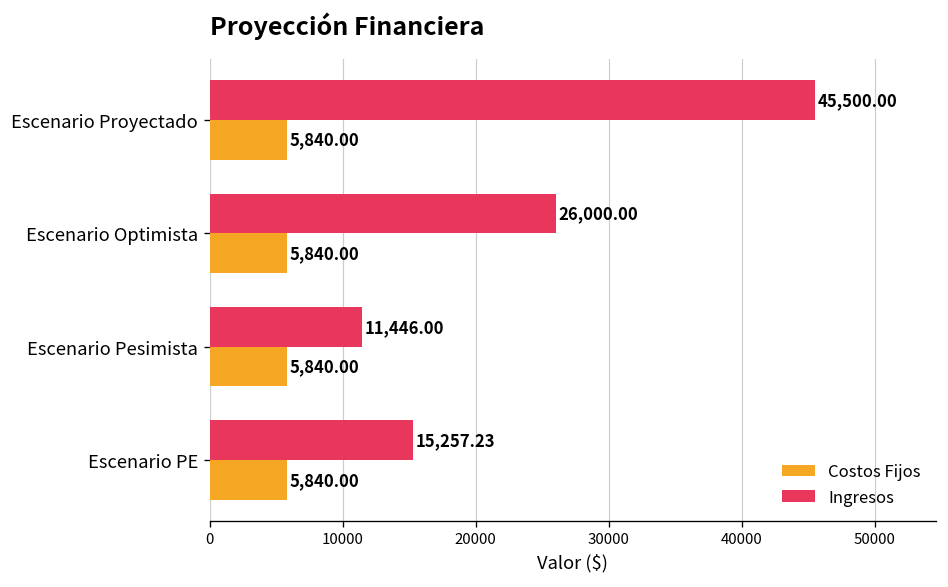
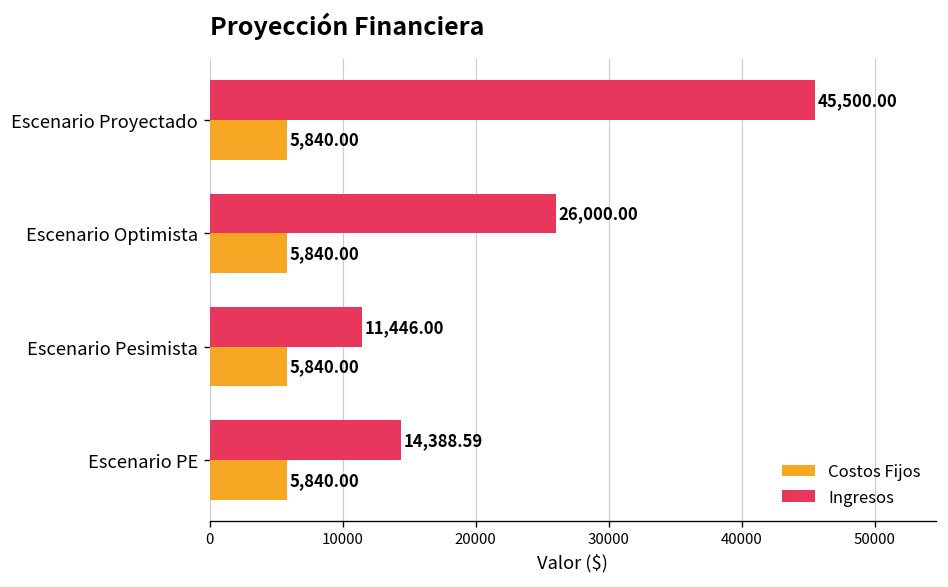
  {
    "Costos Fijos": {
      "Escenario Proyectado": "5,840.00",
      "Escenario Optimista": "5,840.00",
      "Escenario Pesimista": "5,840.00",
      "Escenario PE": "5,840.00"
    },
    "Ingresos": {
      "Escenario Proyectado": "45,500.00",
      "Escenario Optimista": "26,000.00",
      "Escenario Pesimista": "11,446.00",
-     "Escenario PE": "15,257.23"
+     "Escenario PE": "14,388.59"
    }
  }
